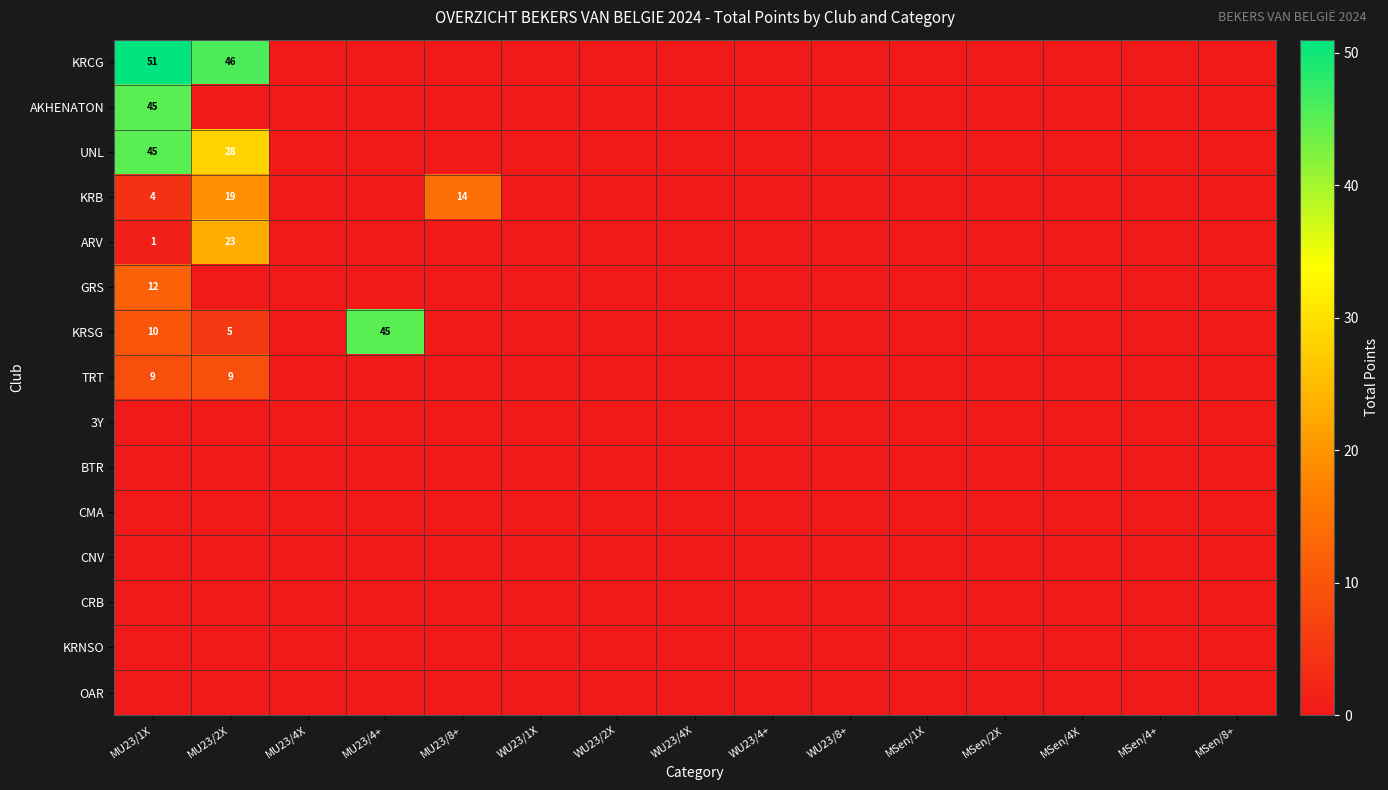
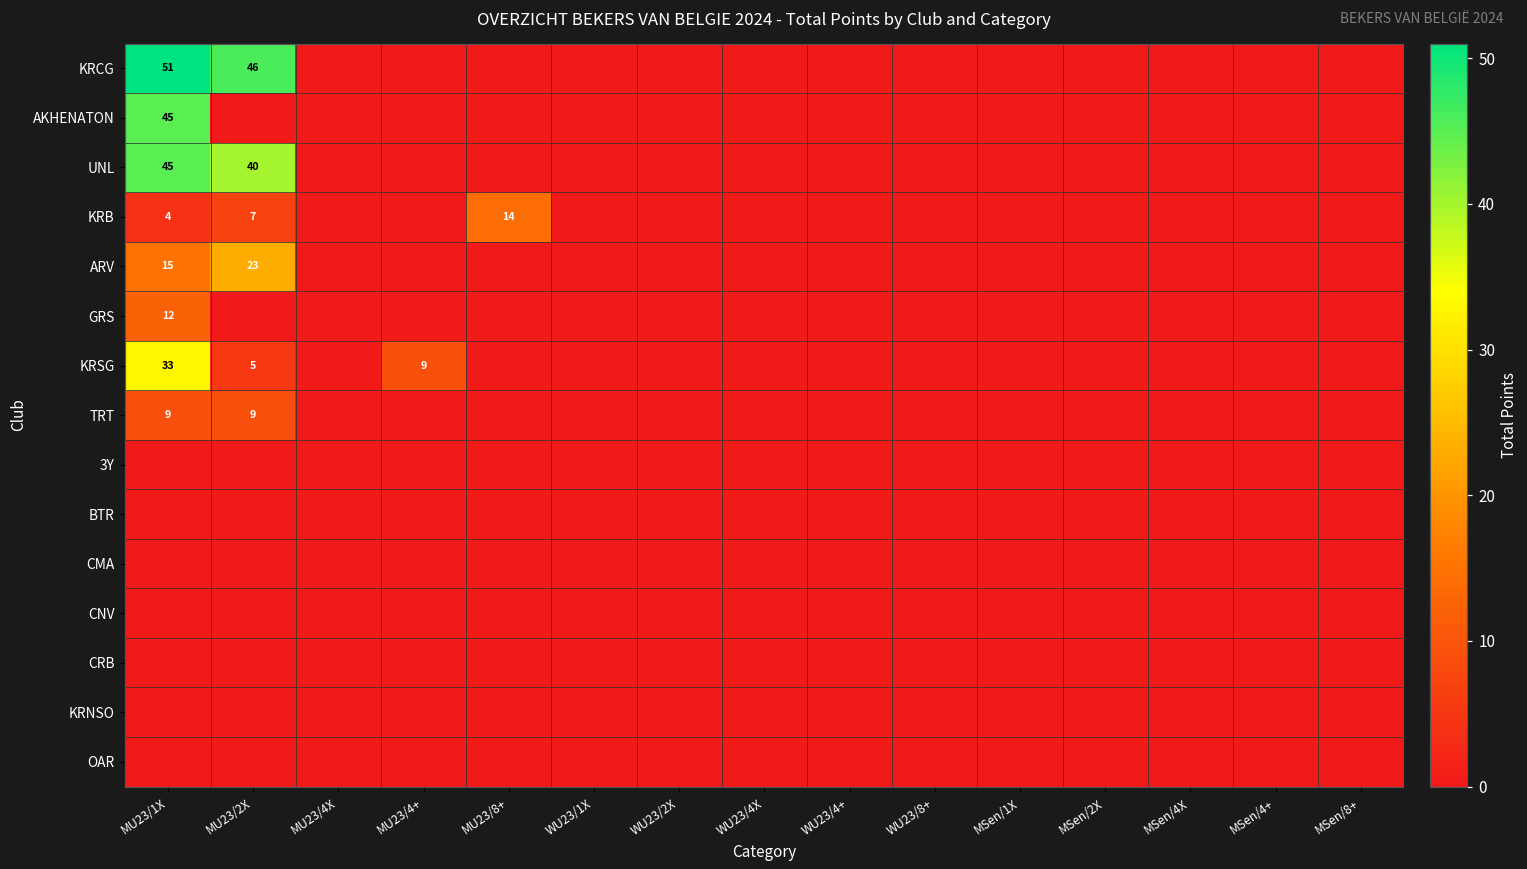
  {
    "KRCG": {
      "MU23/1X": 51,
      "MU23/2X": 46
    },
    "AKHENATON": {
      "MU23/1X": 45
    },
    "UNL": {
      "MU23/1X": 45,
-     "MU23/2X": 28
+     "MU23/2X": 40
    },
    "KRB": {
      "MU23/1X": 4,
-     "MU23/2X": 19,
+     "MU23/2X": 7,
      "MU23/8+": 14
    },
    "ARV": {
-     "MU23/1X": 1,
+     "MU23/1X": 15,
      "MU23/2X": 23
    },
    "GRS": {
      "MU23/1X": 12
    },
    "KRSG": {
-     "MU23/1X": 10,
+     "MU23/1X": 33,
      "MU23/2X": 5,
-     "MU23/4+": 45
+     "MU23/4+": 9
    },
    "TRT": {
      "MU23/1X": 9,
      "MU23/2X": 9
    }
  }
